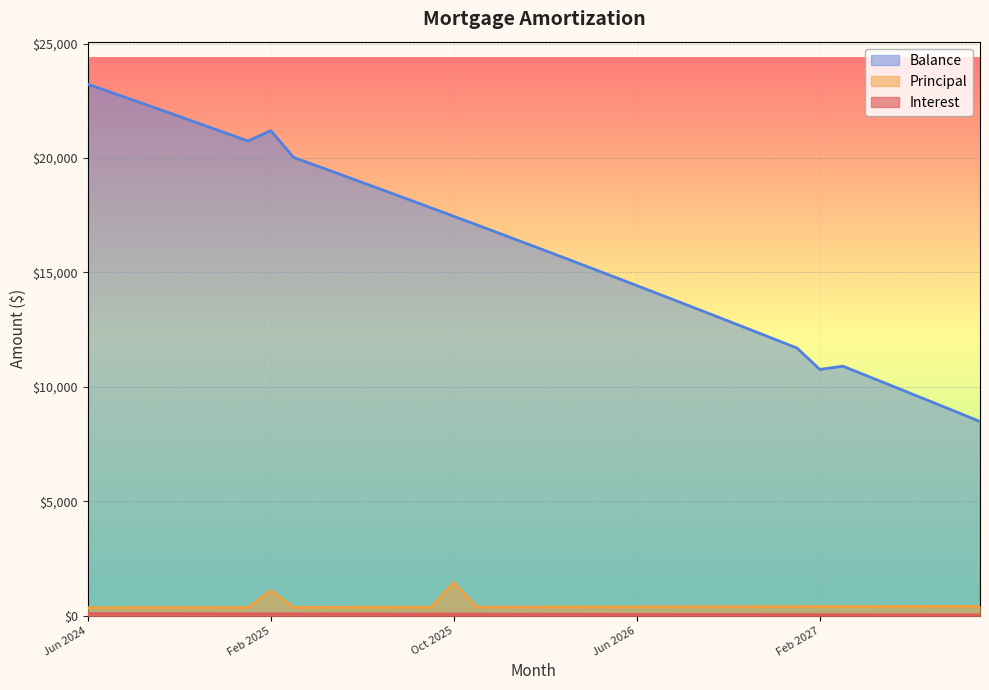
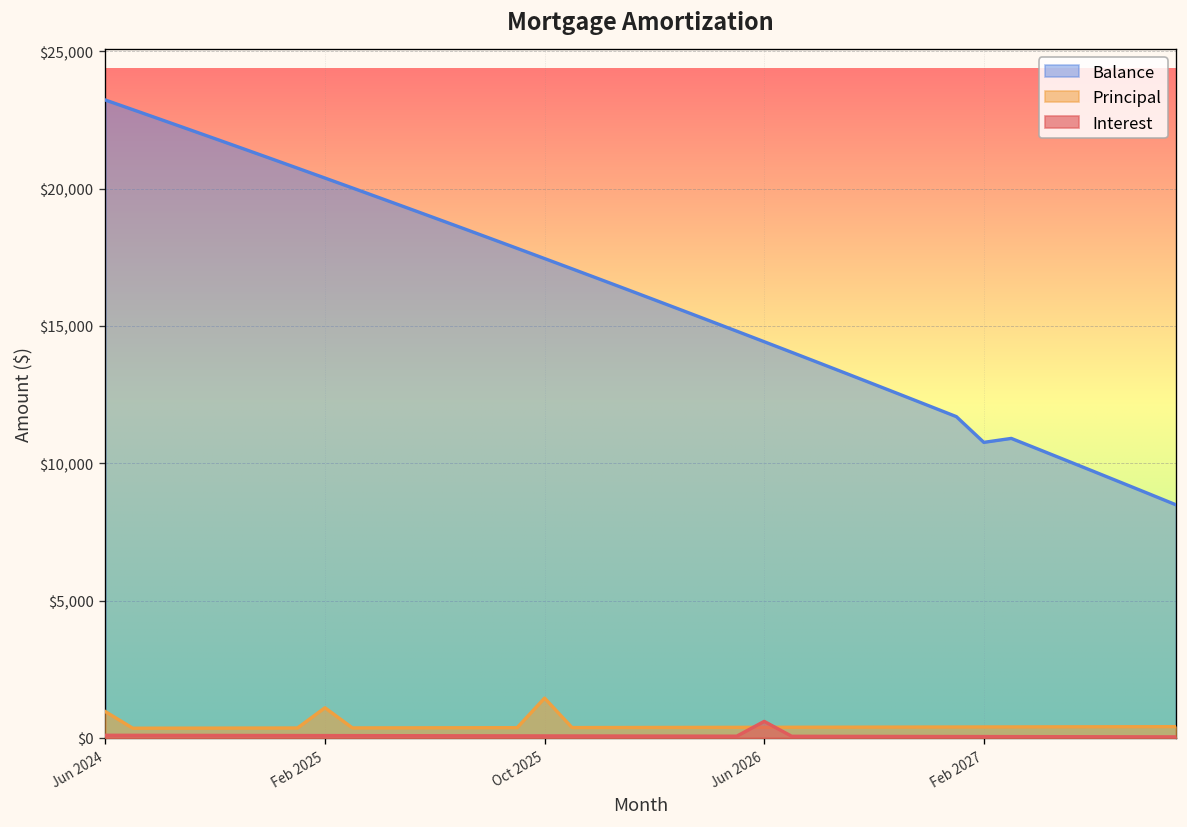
  {
    "Balance": {
      "Jun 2024": "$23,200",
-     "Feb 2025": "$21,200",
+     "Feb 2025": "$20,400",
      "Oct 2025": "$17,500",
      "Jun 2026": "$14,400",
      "Feb 2027": "$10,800"
    },
    "Principal": {
-     "Jun 2024": "$300",
+     "Jun 2024": "$1,000",
      "Feb 2025": "$1,100",
      "Oct 2025": "$1,400",
      "Jun 2026": "$400",
      "Feb 2027": "$400"
    },
    "Interest": {
      "Jun 2024": "$100",
      "Feb 2025": "$100",
      "Oct 2025": "$100",
-     "Jun 2026": "$100",
+     "Jun 2026": "$600",
      "Feb 2027": "$0"
    }
  }
